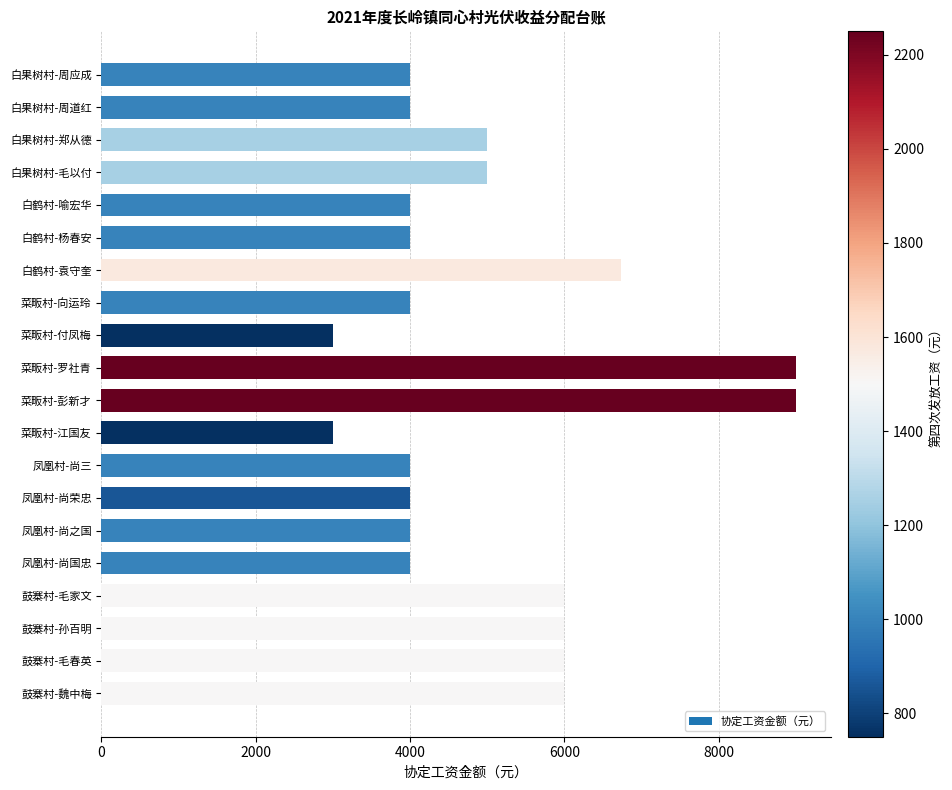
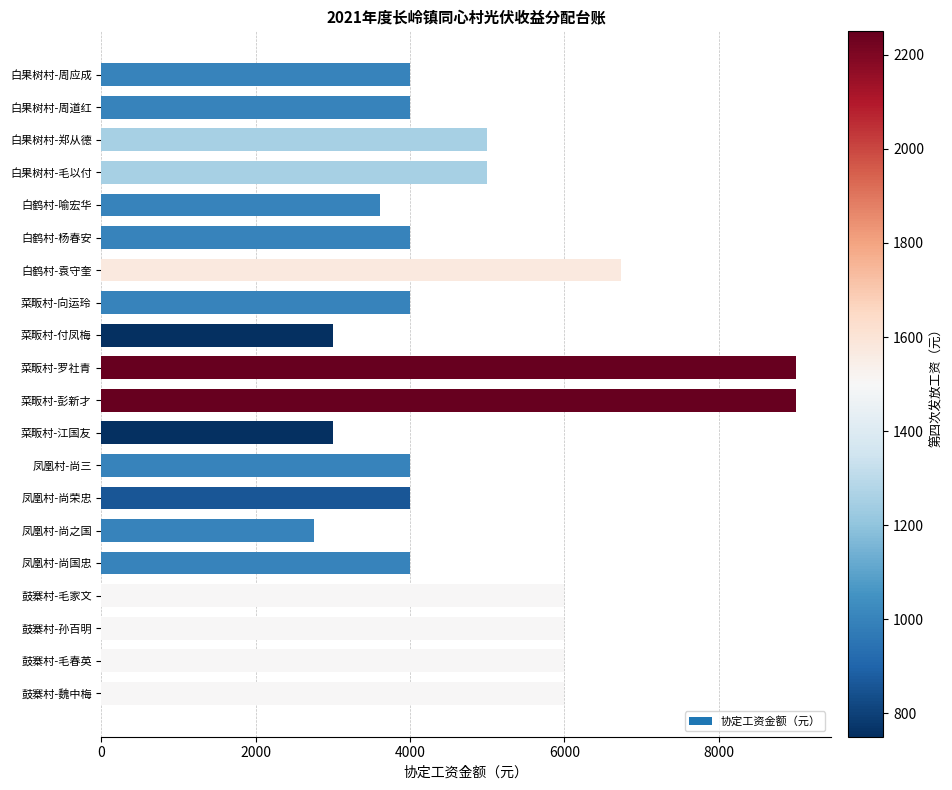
  {
    "白果树村-周应成": 4000,
    "白果树村-周道红": 4000,
    "白果树村-郑从德": 5000,
    "白果树村-毛以付": 5000,
-   "白鹤村-喻宏华": 4000,
+   "白鹤村-喻宏华": 3600,
    "白鹤村-杨春安": 4000,
    "白鹤村-袁守奎": 6700,
    "菜畈村-向运玲": 4000,
    "菜畈村-付凤梅": 3000,
    "菜畈村-罗社青": 9000,
    "菜畈村-彭新才": 9000,
    "菜畈村-江国友": 3000,
    "凤凰村-尚三": 4000,
    "凤凰村-尚荣忠": 4000,
-   "凤凰村-尚之国": 4000,
+   "凤凰村-尚之国": 2800,
    "凤凰村-尚国忠": 4000,
    "鼓寨村-毛家文": 6000,
    "鼓寨村-孙百明": 6000,
    "鼓寨村-毛春英": 6000,
    "鼓寨村-魏中梅": 6000
  }
